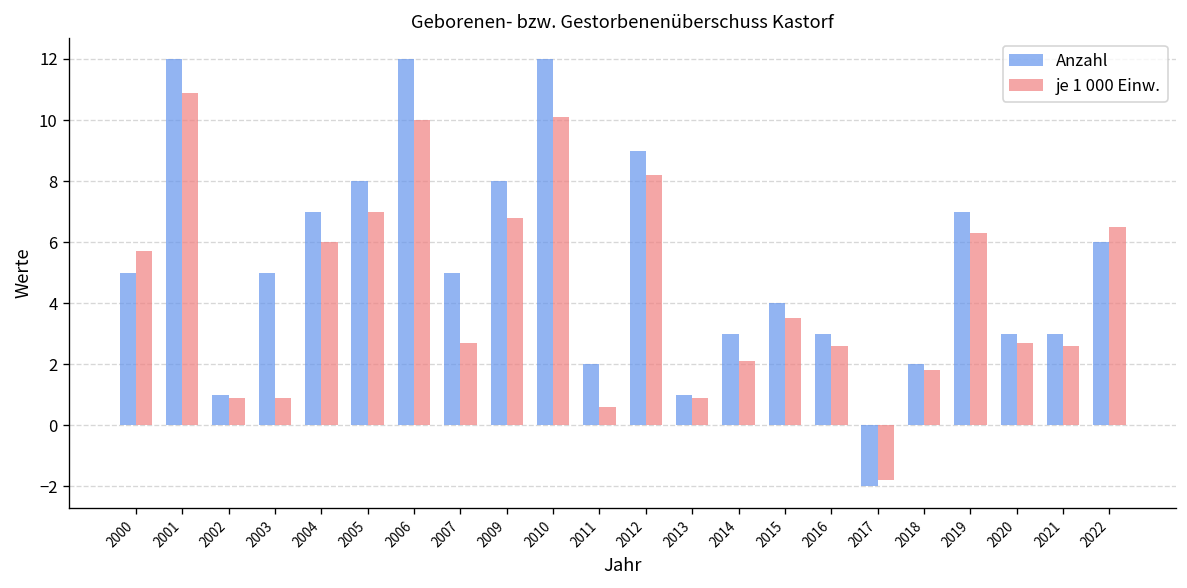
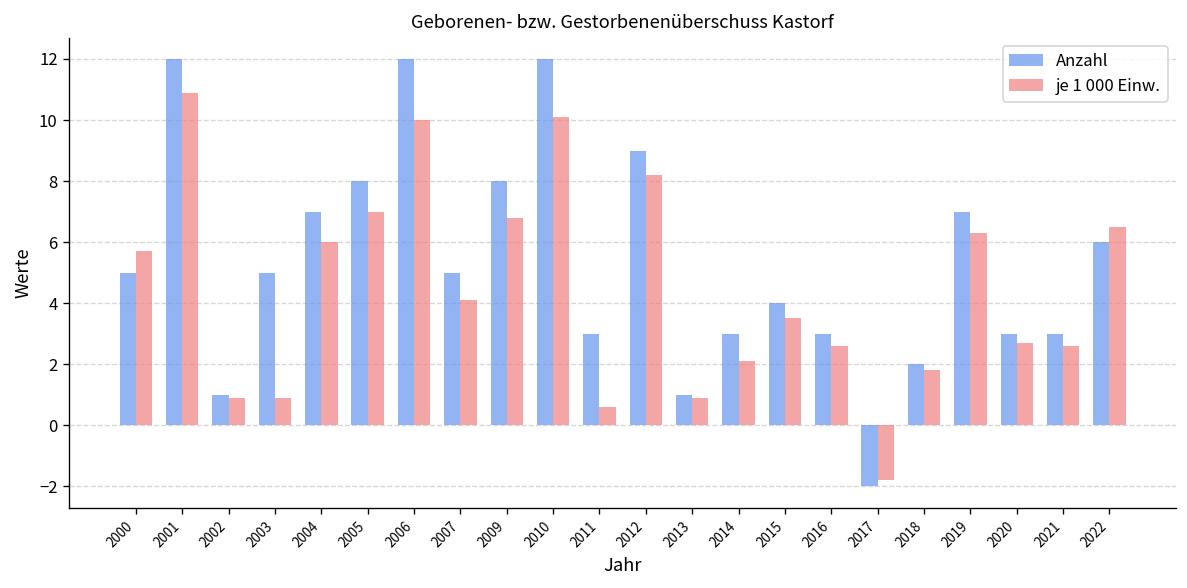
  {
    "Anzahl": {
      "2000": 5,
      "2001": 12,
      "2002": 1,
      "2003": 5,
      "2004": 7,
      "2005": 8,
      "2006": 12,
      "2007": 5,
      "2009": 8,
      "2010": 12,
-     "2011": 2,
+     "2011": 3,
      "2012": 9,
      "2013": 1,
      "2014": 3,
      "2015": 4,
      "2016": 3,
      "2017": -2,
      "2018": 2,
      "2019": 7,
      "2020": 3,
      "2021": 3,
      "2022": 6
    },
    "je 1 000 Einw.": {
      "2000": 5.7,
      "2001": 10.9,
      "2002": 0.9,
      "2003": 0.9,
      "2004": 6.0,
      "2005": 7.0,
      "2006": 10.0,
-     "2007": 2.7,
+     "2007": 4.1,
      "2009": 6.8,
      "2010": 10.1,
      "2011": 0.6,
      "2012": 8.2,
      "2013": 0.9,
      "2014": 2.1,
      "2015": 3.5,
      "2016": 2.6,
      "2017": -1.8,
      "2018": 1.8,
      "2019": 6.3,
      "2020": 2.7,
      "2021": 2.6,
      "2022": 6.5
    }
  }
